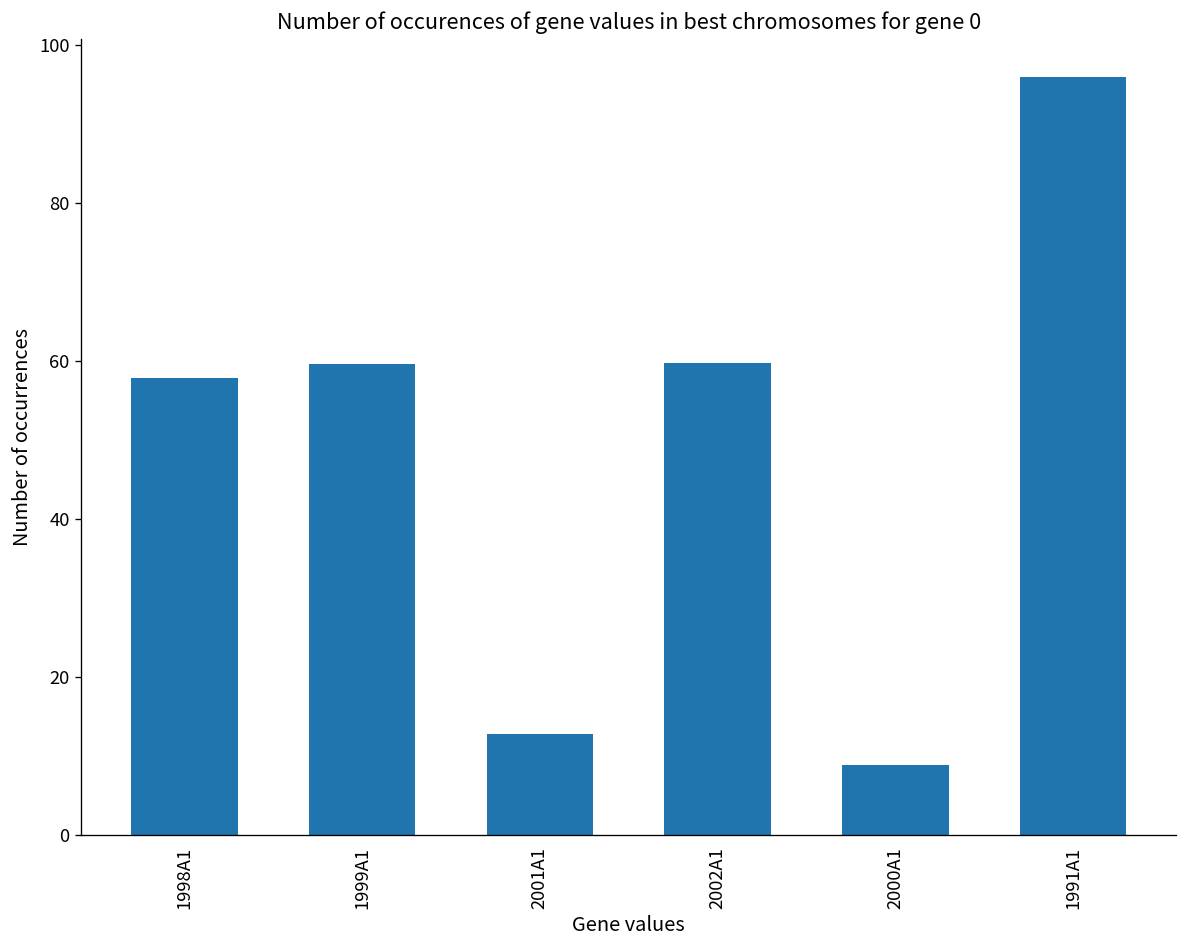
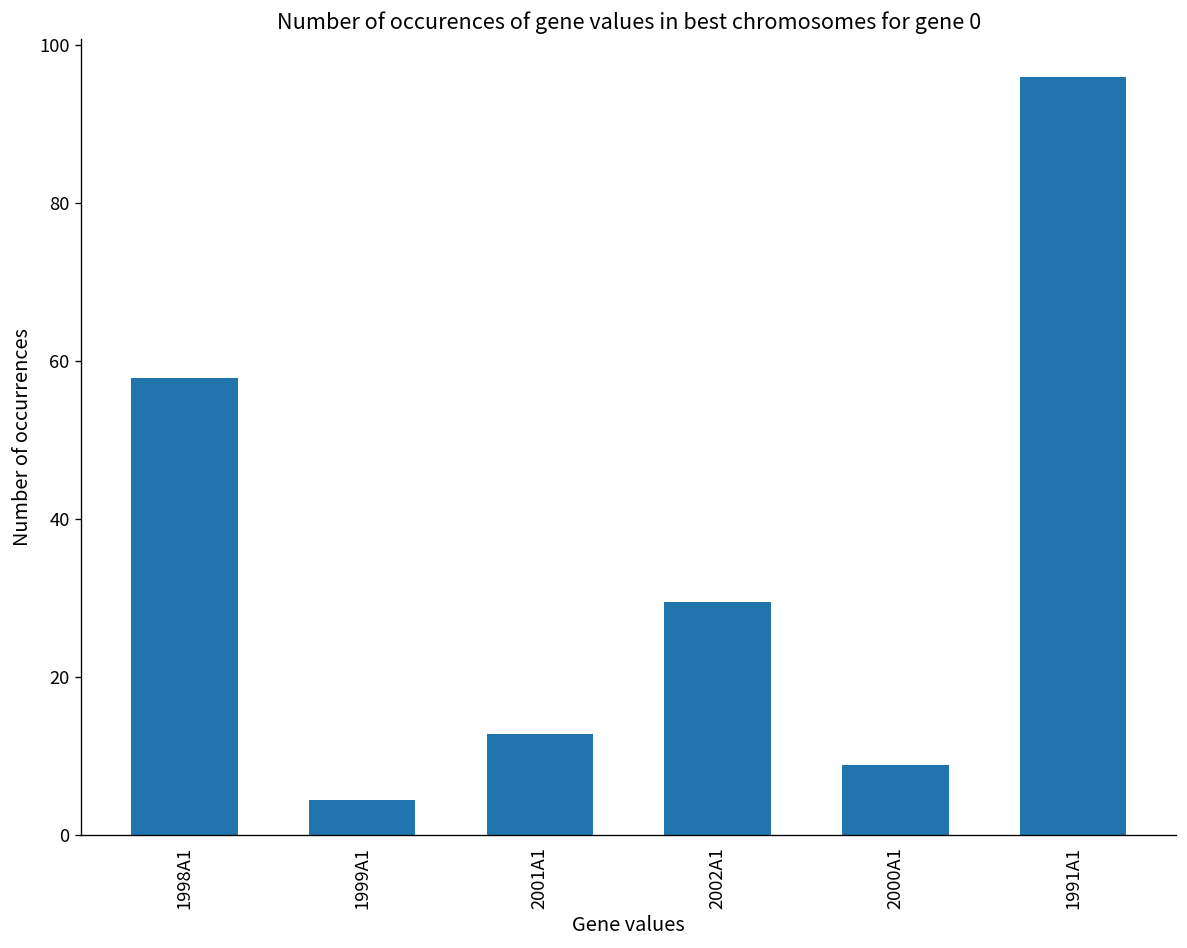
  {
    "1998A1": 58,
-   "1999A1": 60,
+   "1999A1": 4,
    "2001A1": 13,
-   "2002A1": 60,
+   "2002A1": 30,
    "2000A1": 9,
    "1991A1": 96
  }
